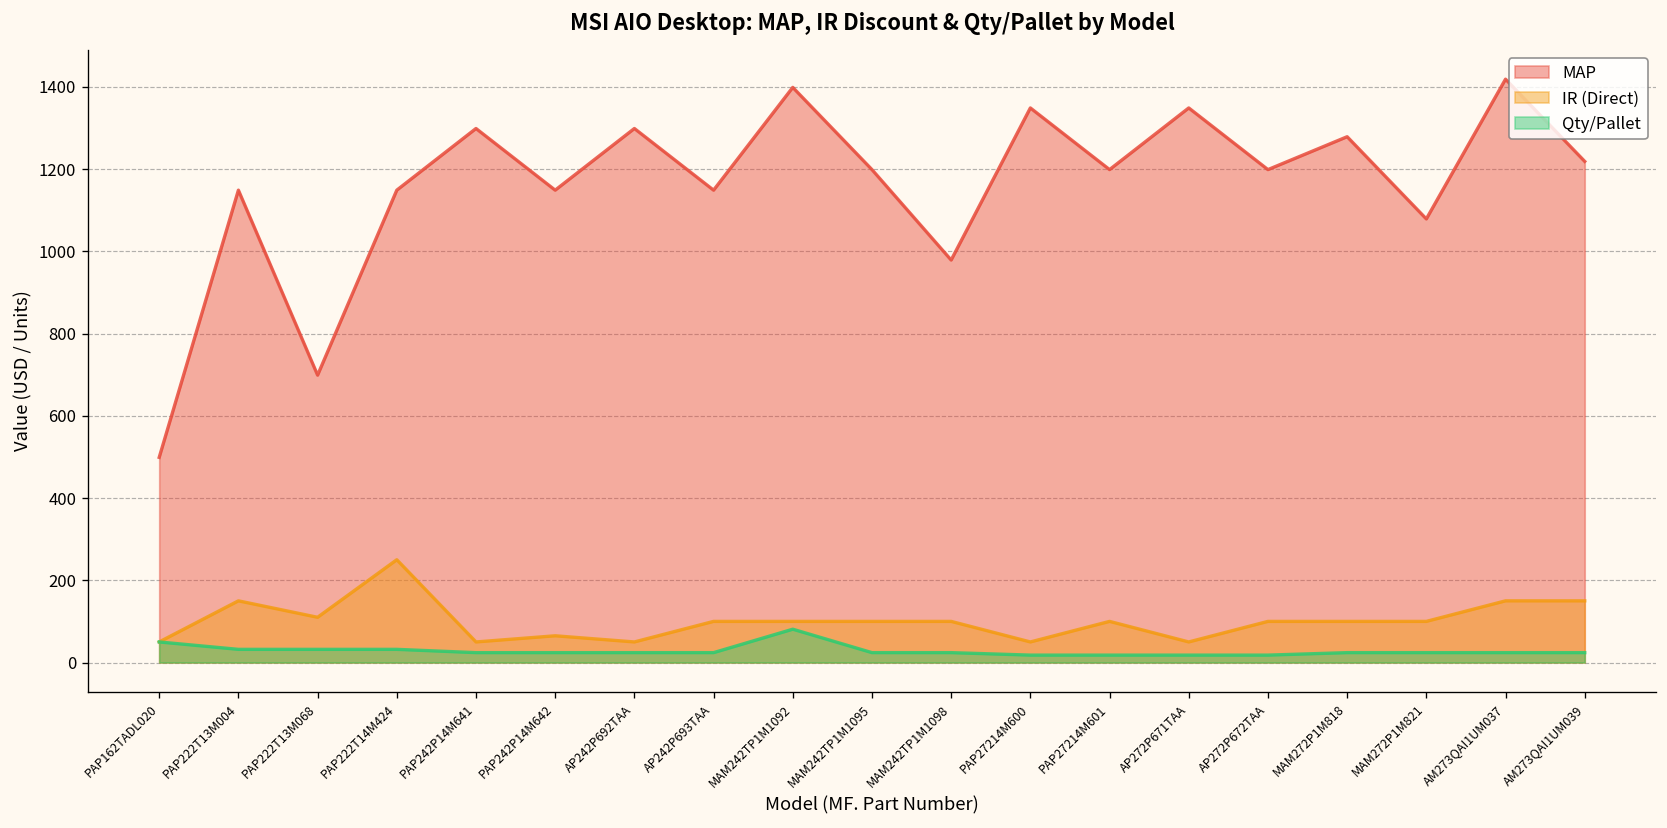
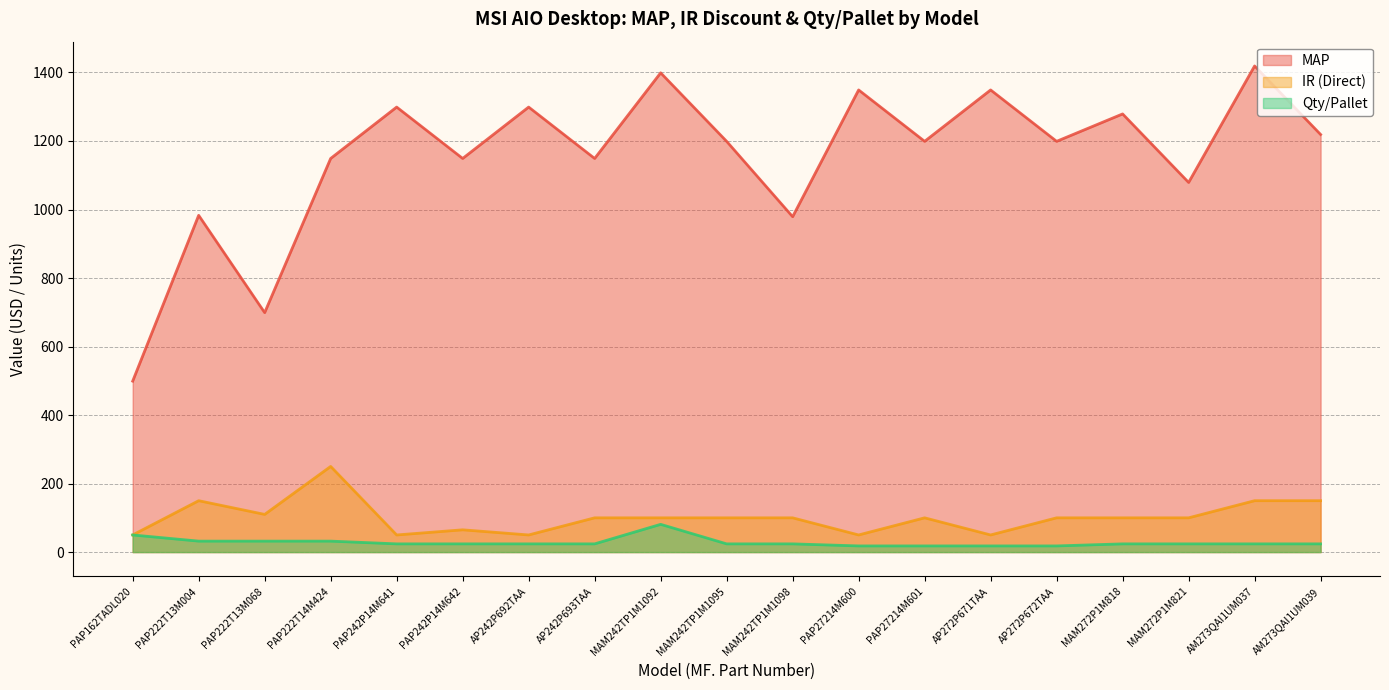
  {
    "MAP": {
      "PAP162TADL020": 500,
-     "PAP222T13M004": 1150,
+     "PAP222T13M004": 980,
      "PAP222T13M068": 700,
      "PAP222T14M424": 1150,
      "PAP242P14M641": 1300,
      "PAP242P14M642": 1150,
      "AP242P692TAA": 1300,
      "AP242P693TAA": 1150,
      "MAM242TP1M1092": 1400,
      "MAM242TP1M1095": 1200,
      "MAM242TP1M1098": 980,
      "PAP27214M600": 1350,
      "PAP27214M601": 1200,
      "AP272P671TAA": 1350,
      "AP272P672TAA": 1200,
      "MAM272P1M818": 1280,
      "MAM272P1M821": 1080,
      "AM273QAI1UM037": 1420,
      "AM273QAI1UM039": 1220
    },
    "IR (Direct)": {
      "PAP222T13M004": 150,
      "PAP222T13M068": 110,
      "PAP222T14M424": 250,
      "PAP242P14M641": 50,
      "PAP242P14M642": 70,
      "AP242P692TAA": 50,
      "AP242P693TAA": 100,
      "MAM242TP1M1092": 100,
      "MAM242TP1M1095": 100,
      "MAM242TP1M1098": 100,
      "PAP27214M600": 50,
      "PAP27214M601": 100,
      "AP272P671TAA": 50,
      "AP272P672TAA": 100,
      "MAM272P1M818": 100,
      "MAM272P1M821": 100,
      "AM273QAI1UM037": 150,
      "AM273QAI1UM039": 150
    },
    "Qty/Pallet": {
      "PAP222T13M004": 30,
      "PAP222T13M068": 30,
      "PAP222T14M424": 30,
      "PAP242P14M641": 20,
      "PAP242P14M642": 20,
      "AP242P692TAA": 20,
      "AP242P693TAA": 20,
      "MAM242TP1M1092": 80,
      "MAM242TP1M1095": 20,
      "MAM242TP1M1098": 20,
      "PAP27214M600": 20,
      "PAP27214M601": 20,
      "AP272P671TAA": 20,
      "AP272P672TAA": 20,
      "MAM272P1M818": 20,
      "MAM272P1M821": 20,
      "AM273QAI1UM037": 20,
      "AM273QAI1UM039": 20
    }
  }
